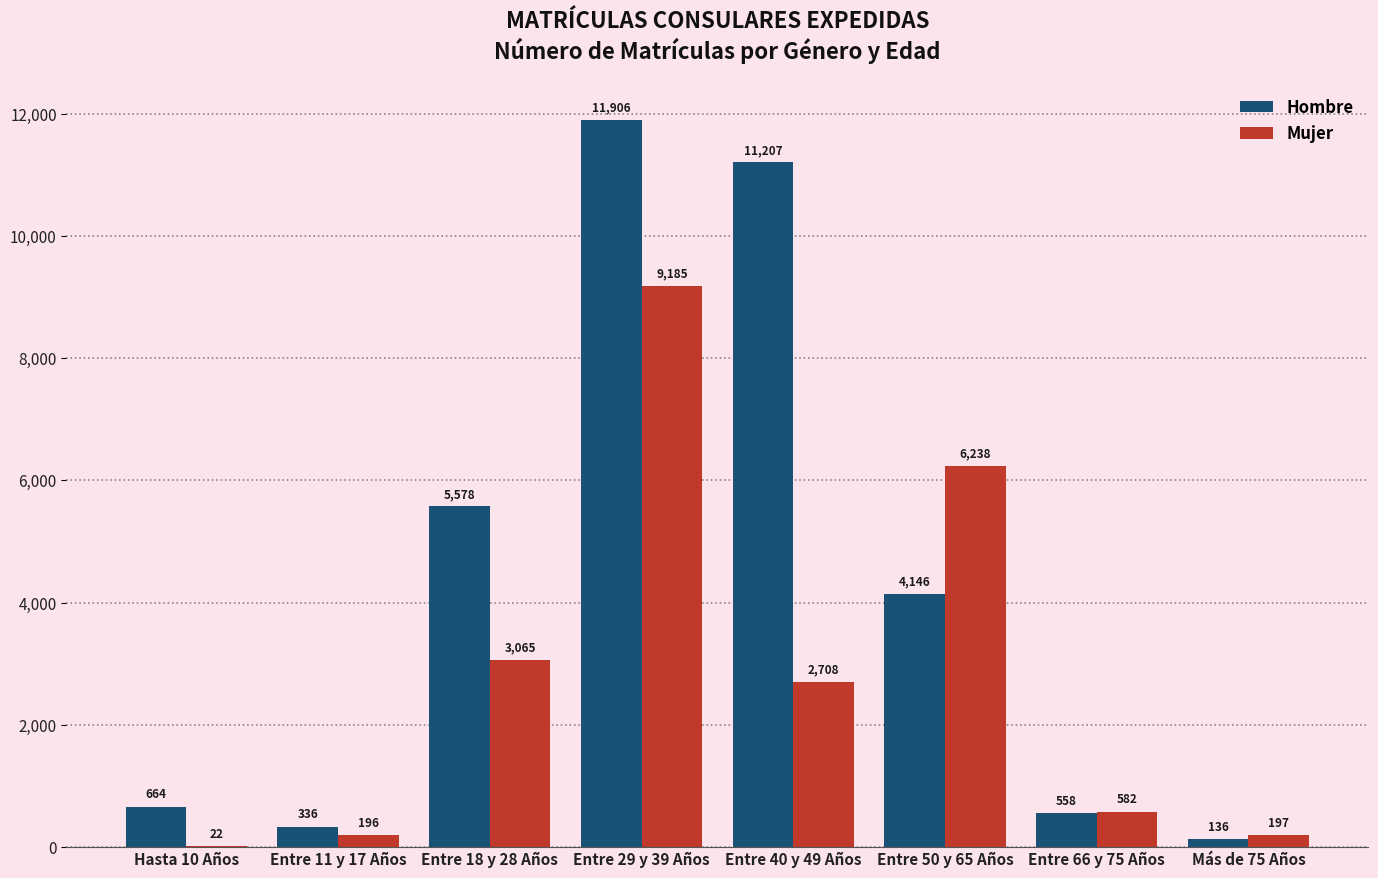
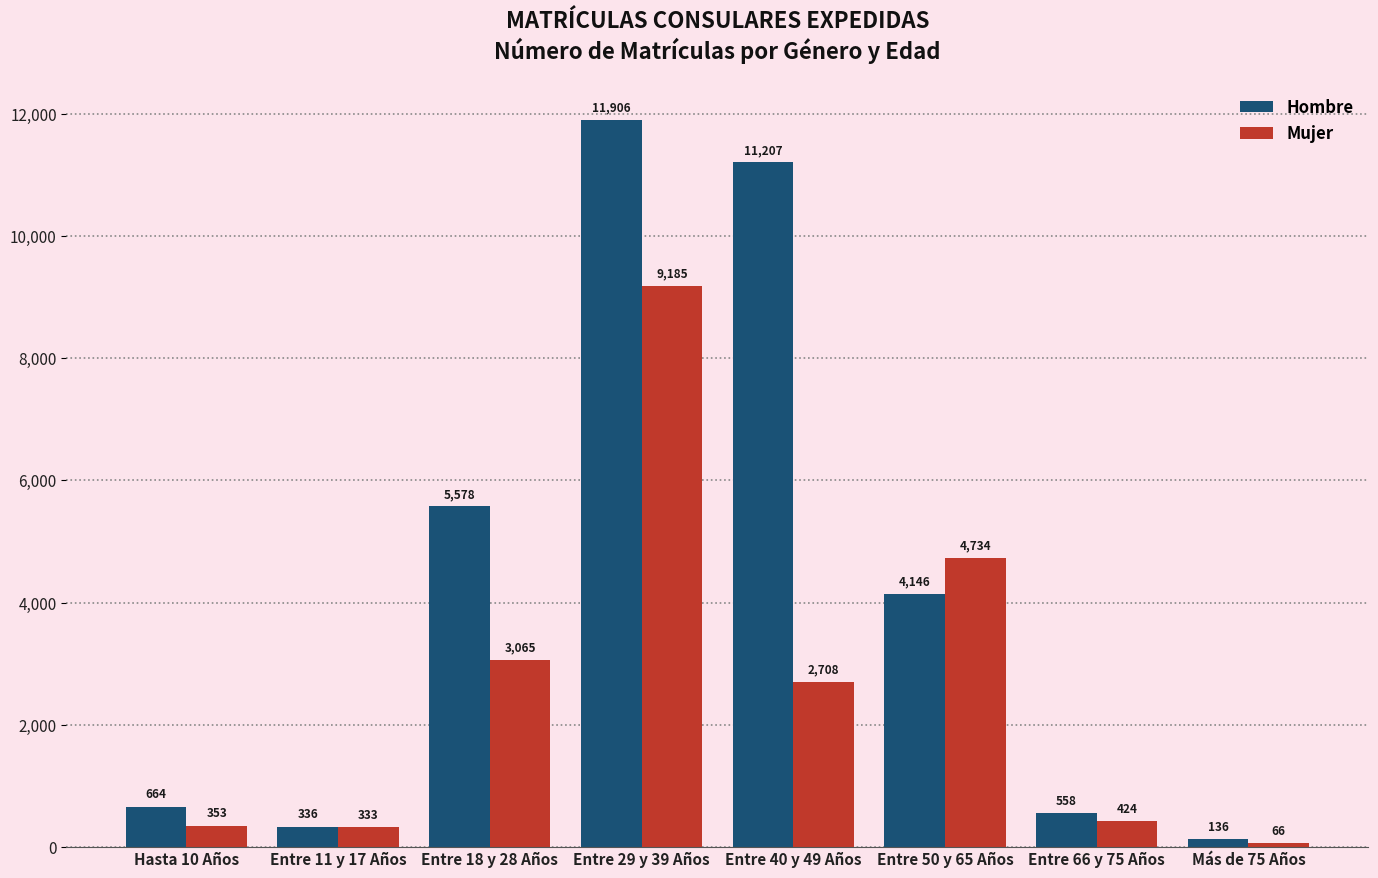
  {
    "Hombre": {
      "Hasta 10 Años": "664",
      "Entre 11 y 17 Años": "336",
      "Entre 18 y 28 Años": "5,578",
      "Entre 29 y 39 Años": "11,906",
      "Entre 40 y 49 Años": "11,207",
      "Entre 50 y 65 Años": "4,146",
      "Entre 66 y 75 Años": "558",
      "Más de 75 Años": "136"
    },
    "Mujer": {
-     "Hasta 10 Años": "22",
-     "Entre 11 y 17 Años": "196",
+     "Hasta 10 Años": "353",
+     "Entre 11 y 17 Años": "333",
      "Entre 18 y 28 Años": "3,065",
      "Entre 29 y 39 Años": "9,185",
      "Entre 40 y 49 Años": "2,708",
-     "Entre 50 y 65 Años": "6,238",
-     "Entre 66 y 75 Años": "582",
-     "Más de 75 Años": "197"
+     "Entre 50 y 65 Años": "4,734",
+     "Entre 66 y 75 Años": "424",
+     "Más de 75 Años": "66"
    }
  }
